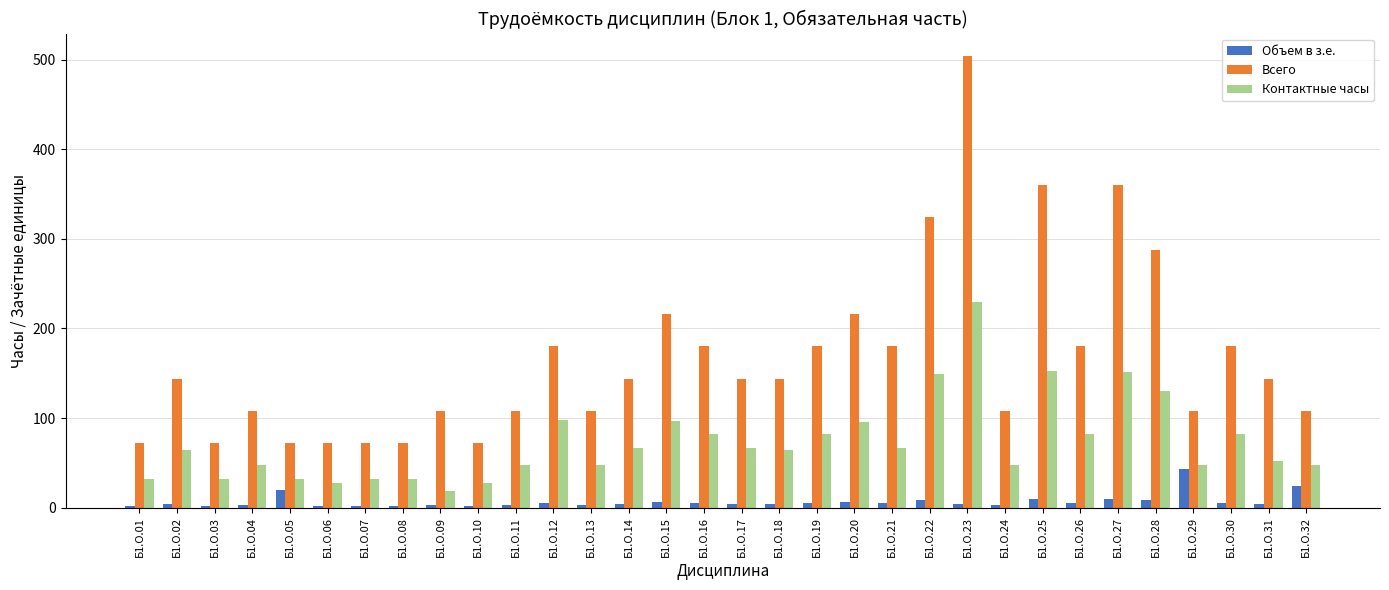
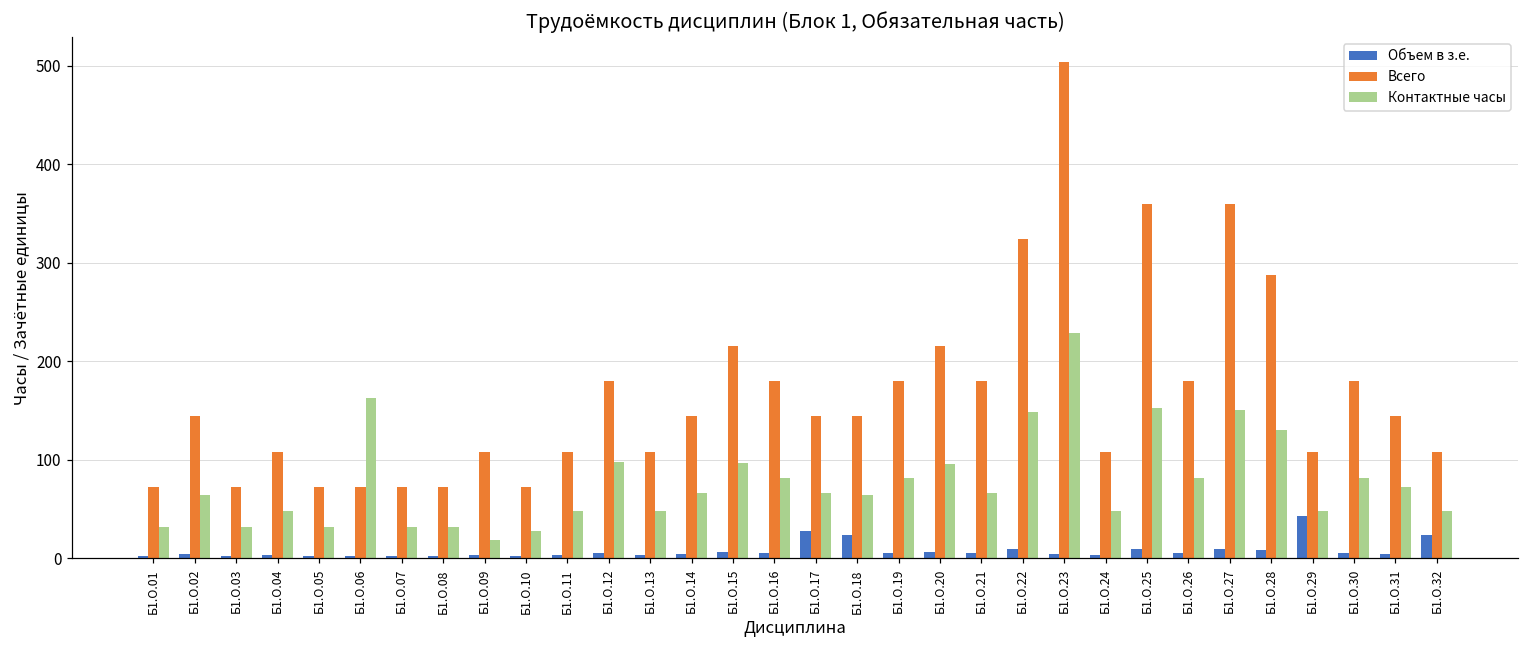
  {
    "Объем в з.е.": {
      "Б1.О.02": 0,
      "Б1.О.04": 0,
-     "Б1.О.05": 20,
+     "Б1.О.05": 0,
      "Б1.О.09": 0,
      "Б1.О.11": 0,
      "Б1.О.12": 10,
      "Б1.О.13": 0,
      "Б1.О.14": 0,
      "Б1.О.15": 10,
      "Б1.О.16": 10,
-     "Б1.О.17": 0,
-     "Б1.О.18": 0,
+     "Б1.О.17": 30,
+     "Б1.О.18": 20,
      "Б1.О.19": 10,
      "Б1.О.20": 10,
      "Б1.О.21": 10,
      "Б1.О.22": 10,
      "Б1.О.23": 0,
      "Б1.О.24": 0,
      "Б1.О.25": 10,
      "Б1.О.26": 10,
      "Б1.О.27": 10,
      "Б1.О.28": 10,
      "Б1.О.29": 40,
      "Б1.О.30": 10,
      "Б1.О.31": 0,
      "Б1.О.32": 20
    },
    "Всего": {
      "Б1.О.01": 70,
      "Б1.О.02": 140,
      "Б1.О.03": 70,
      "Б1.О.04": 110,
      "Б1.О.05": 70,
      "Б1.О.06": 70,
      "Б1.О.07": 70,
      "Б1.О.08": 70,
      "Б1.О.09": 110,
      "Б1.О.10": 70,
      "Б1.О.11": 110,
      "Б1.О.12": 180,
      "Б1.О.13": 110,
      "Б1.О.14": 140,
      "Б1.О.15": 220,
      "Б1.О.16": 180,
      "Б1.О.17": 140,
      "Б1.О.18": 140,
      "Б1.О.19": 180,
      "Б1.О.20": 220,
      "Б1.О.21": 180,
      "Б1.О.22": 320,
      "Б1.О.23": 500,
      "Б1.О.24": 110,
      "Б1.О.25": 360,
      "Б1.О.26": 180,
      "Б1.О.27": 360,
      "Б1.О.28": 290,
      "Б1.О.29": 110,
      "Б1.О.30": 180,
      "Б1.О.31": 140,
      "Б1.О.32": 110
    },
    "Контактные часы": {
      "Б1.О.01": 30,
      "Б1.О.02": 60,
      "Б1.О.03": 30,
      "Б1.О.04": 50,
      "Б1.О.05": 30,
-     "Б1.О.06": 30,
+     "Б1.О.06": 160,
      "Б1.О.07": 30,
      "Б1.О.08": 30,
      "Б1.О.09": 20,
      "Б1.О.10": 30,
      "Б1.О.11": 50,
      "Б1.О.12": 100,
      "Б1.О.13": 50,
      "Б1.О.14": 70,
      "Б1.О.15": 100,
      "Б1.О.16": 80,
      "Б1.О.17": 70,
      "Б1.О.18": 60,
      "Б1.О.19": 80,
      "Б1.О.20": 100,
      "Б1.О.21": 70,
      "Б1.О.22": 150,
      "Б1.О.23": 230,
      "Б1.О.24": 50,
      "Б1.О.25": 150,
      "Б1.О.26": 80,
      "Б1.О.27": 150,
      "Б1.О.28": 130,
      "Б1.О.29": 50,
      "Б1.О.30": 80,
-     "Б1.О.31": 50,
+     "Б1.О.31": 70,
      "Б1.О.32": 50
    }
  }
